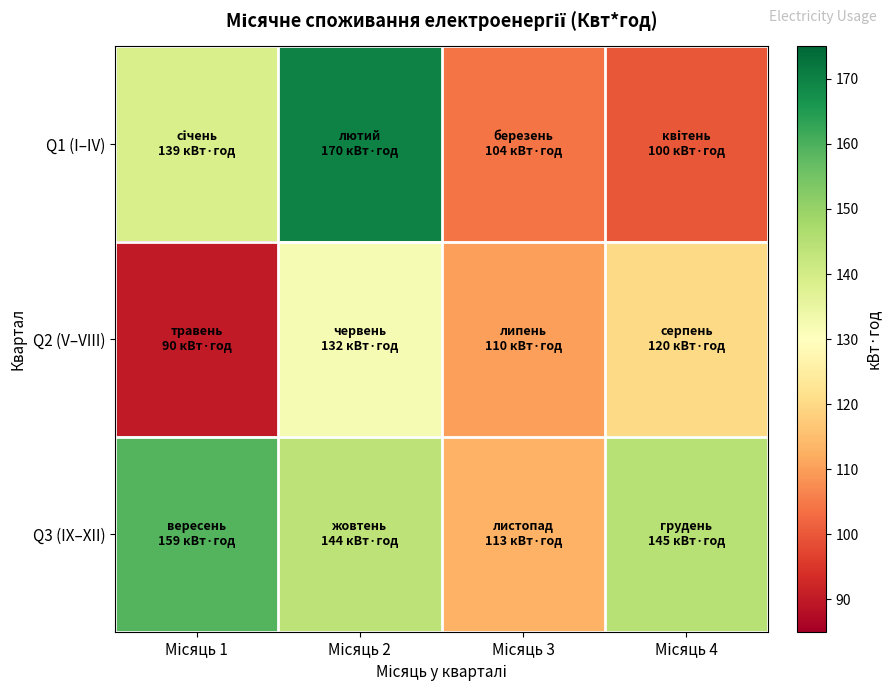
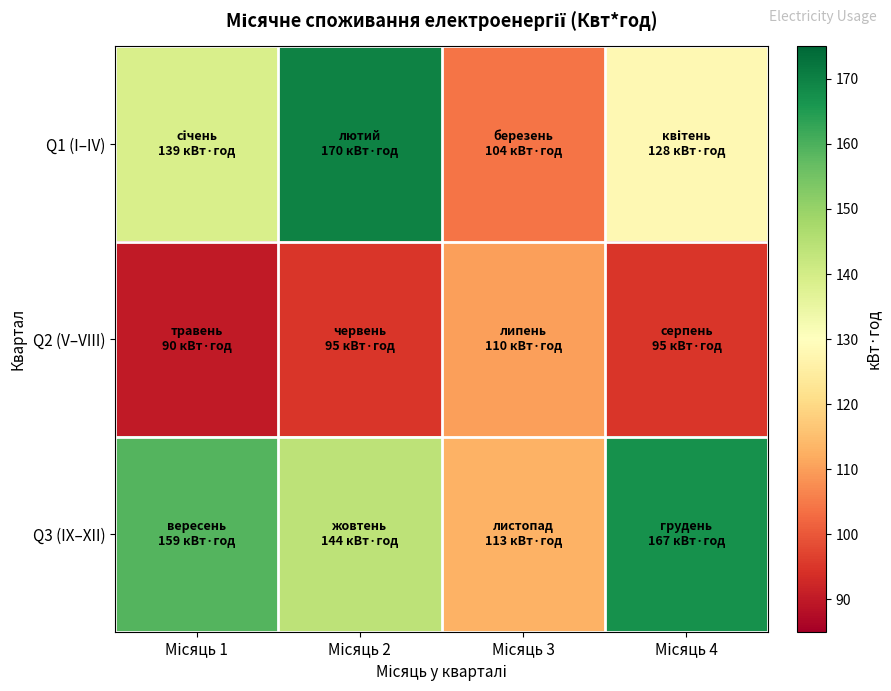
  {
    "Q1 (I–IV)": {
      "Місяць 1": 139,
      "Місяць 2": 170,
      "Місяць 3": 104,
-     "Місяць 4": 100
+     "Місяць 4": 128
    },
    "Q2 (V–VIII)": {
      "Місяць 1": 90,
-     "Місяць 2": 132,
+     "Місяць 2": 95,
      "Місяць 3": 110,
-     "Місяць 4": 120
+     "Місяць 4": 95
    },
    "Q3 (IX–XII)": {
      "Місяць 1": 159,
      "Місяць 2": 144,
      "Місяць 3": 113,
-     "Місяць 4": 145
+     "Місяць 4": 167
    }
  }
